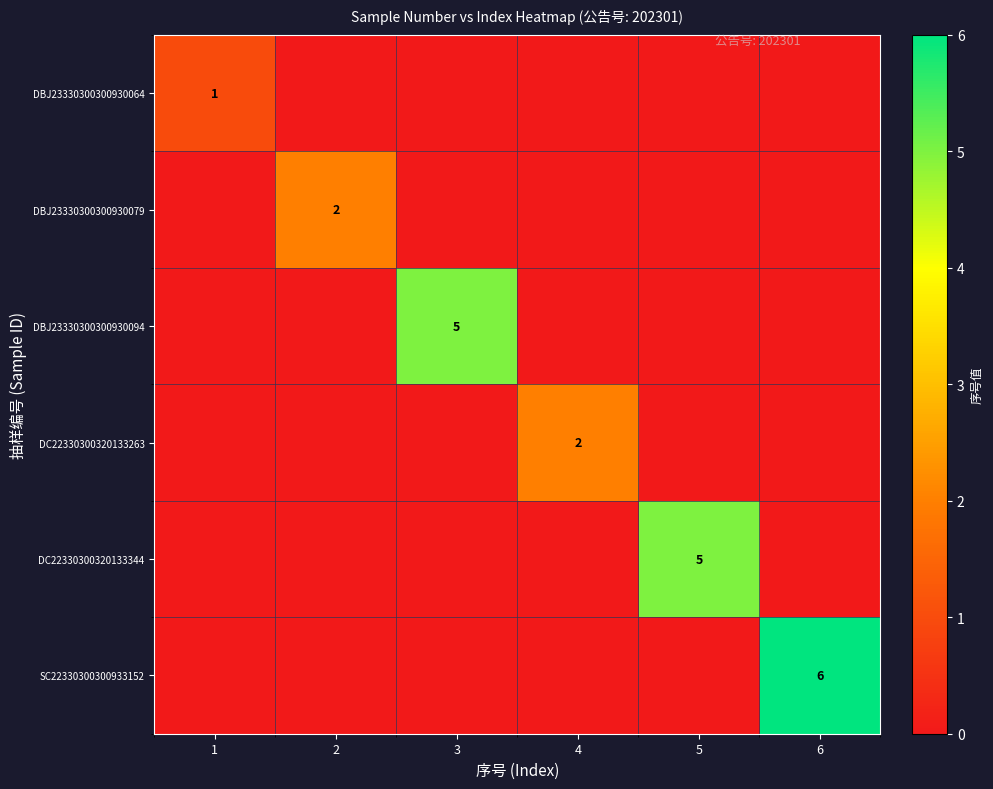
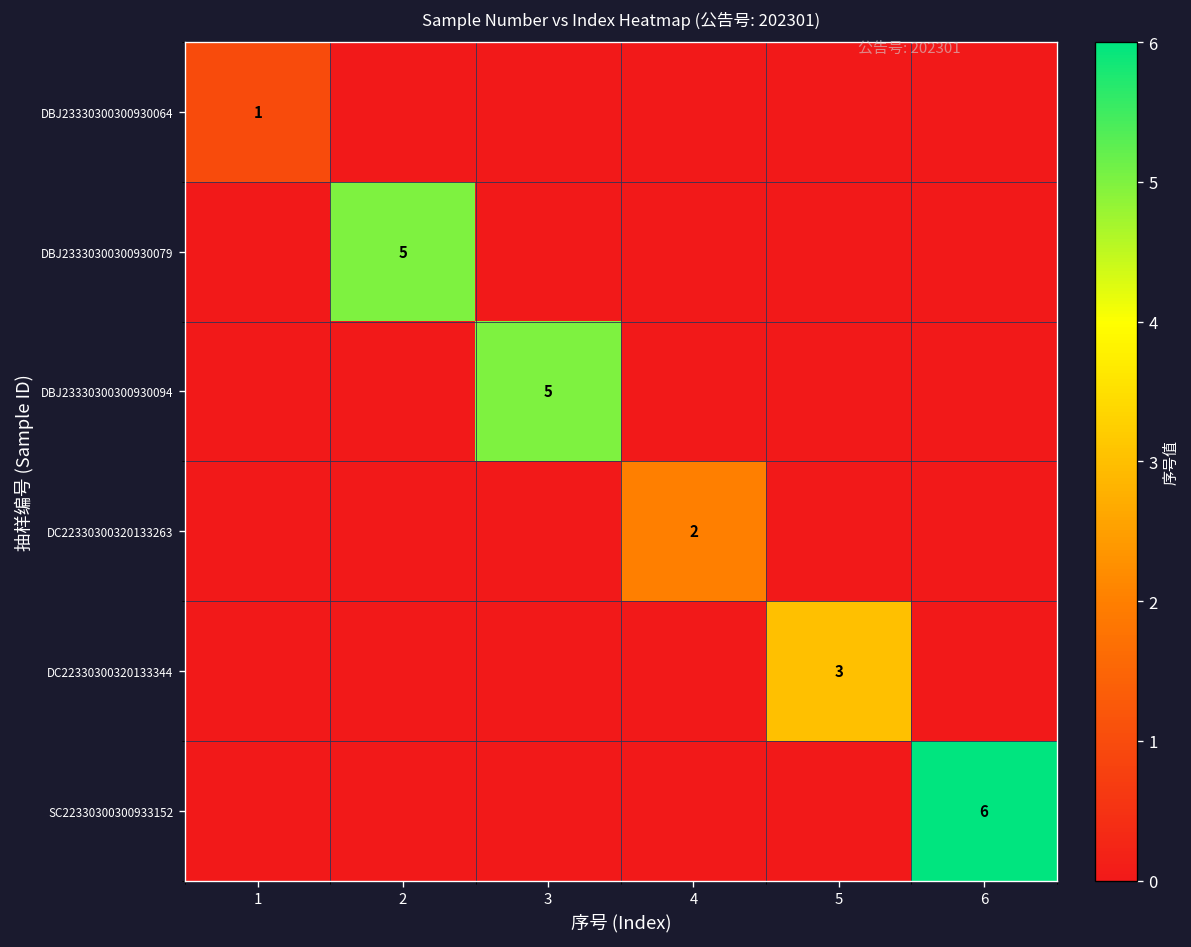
  {
    "DBJ23330300300930064": {
      "1": 1
    },
    "DBJ23330300300930079": {
-     "2": 2
+     "2": 5
    },
    "DBJ23330300300930094": {
      "3": 5
    },
    "DC22330300320133263": {
      "4": 2
    },
    "DC22330300320133344": {
-     "5": 5
+     "5": 3
    },
    "SC22330300300933152": {
      "6": 6
    }
  }
